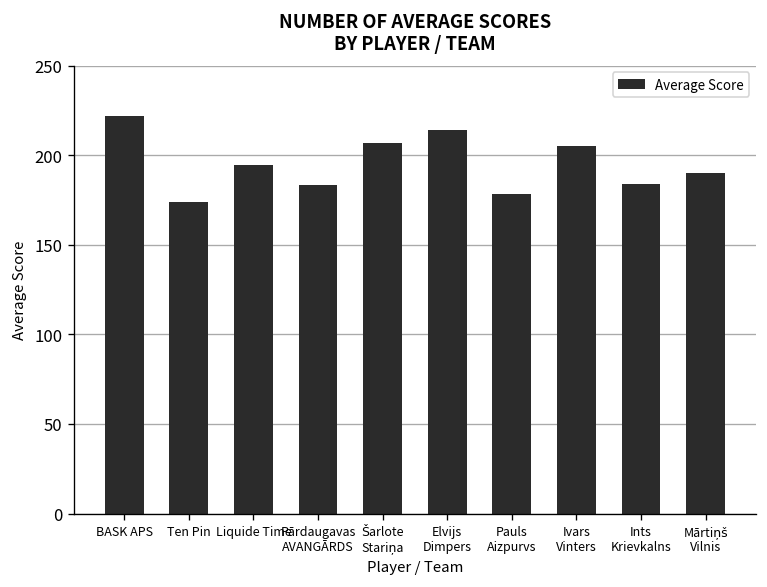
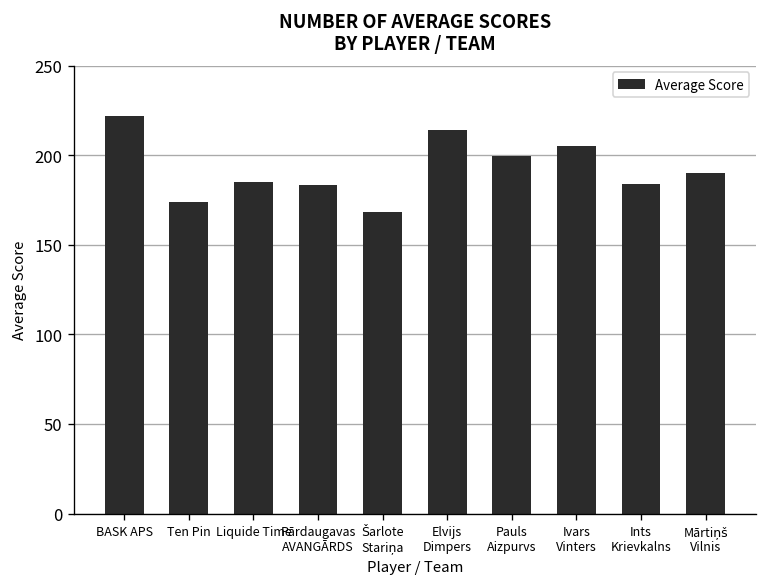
  {
    "BASK APS": 222,
    "Ten Pin": 174,
-   "Liquide Time": 195,
+   "Liquide Time": 185,
    "Pārdaugavas AVANGĀRDS": 183,
-   "Šarlote Stariņa": 207,
+   "Šarlote Stariņa": 168,
    "Elvijs Dimpers": 214,
-   "Pauls Aizpurvs": 178,
+   "Pauls Aizpurvs": 200,
    "Ivars Vinters": 205,
    "Ints Krievkalns": 184,
    "Mārtiņš Vilnis": 190
  }
